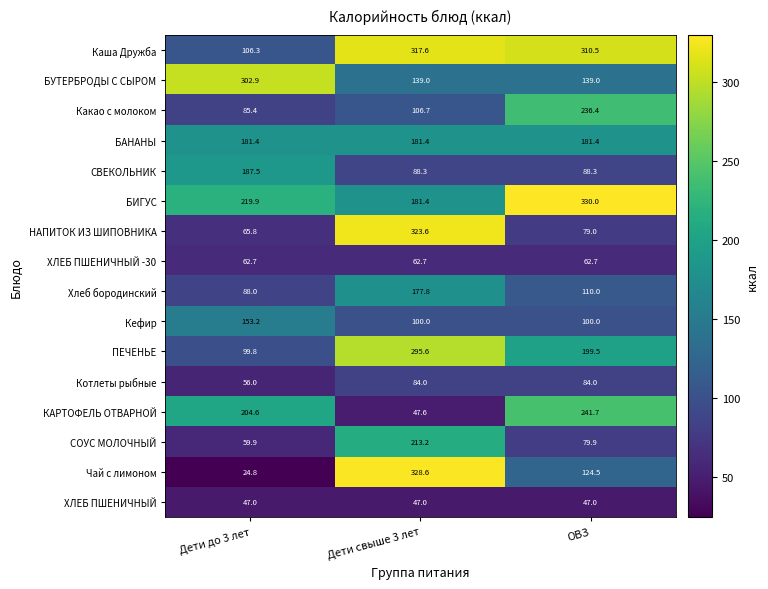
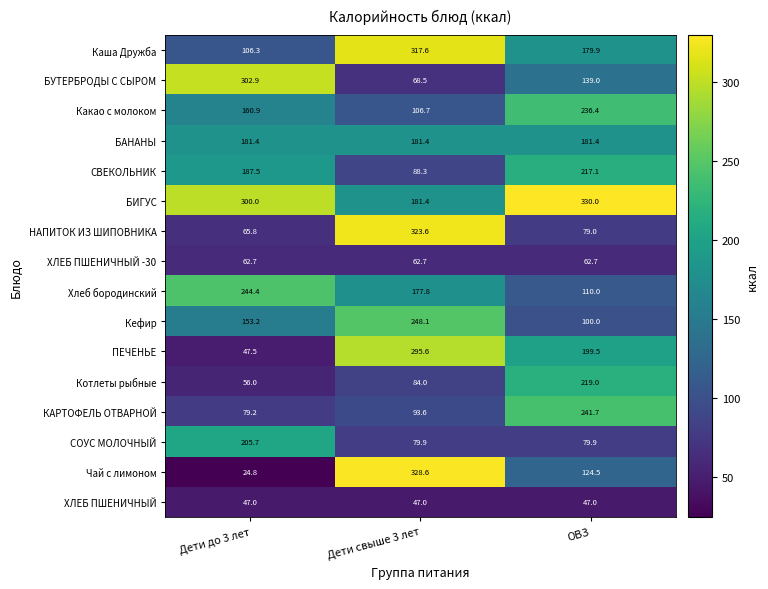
  {
    "Каша Дружба": {
      "Дети до 3 лет": 106.3,
      "Дети свыше 3 лет": 317.6,
-     "ОВЗ": 310.5
+     "ОВЗ": 179.9
    },
    "БУТЕРБРОДЫ С СЫРОМ": {
      "Дети до 3 лет": 302.9,
-     "Дети свыше 3 лет": 139.0,
+     "Дети свыше 3 лет": 68.5,
      "ОВЗ": 139.0
    },
    "Какао с молоком": {
-     "Дети до 3 лет": 85.4,
+     "Дети до 3 лет": 160.9,
      "Дети свыше 3 лет": 106.7,
      "ОВЗ": 236.4
    },
    "БАНАНЫ": {
      "Дети до 3 лет": 181.4,
      "Дети свыше 3 лет": 181.4,
      "ОВЗ": 181.4
    },
    "СВЕКОЛЬНИК": {
      "Дети до 3 лет": 187.5,
      "Дети свыше 3 лет": 88.3,
-     "ОВЗ": 88.3
+     "ОВЗ": 217.1
    },
    "БИГУС": {
-     "Дети до 3 лет": 219.9,
+     "Дети до 3 лет": 300.0,
      "Дети свыше 3 лет": 181.4,
      "ОВЗ": 330.0
    },
    "НАПИТОК ИЗ ШИПОВНИКА": {
      "Дети до 3 лет": 65.8,
      "Дети свыше 3 лет": 323.6,
      "ОВЗ": 79.0
    },
    "ХЛЕБ ПШЕНИЧНЫЙ -30": {
      "Дети до 3 лет": 62.7,
      "Дети свыше 3 лет": 62.7,
      "ОВЗ": 62.7
    },
    "Хлеб бородинский": {
-     "Дети до 3 лет": 88.0,
+     "Дети до 3 лет": 244.4,
      "Дети свыше 3 лет": 177.8,
      "ОВЗ": 110.0
    },
    "Кефир": {
      "Дети до 3 лет": 153.2,
-     "Дети свыше 3 лет": 100.0,
+     "Дети свыше 3 лет": 248.1,
      "ОВЗ": 100.0
    },
    "ПЕЧЕНЬЕ": {
-     "Дети до 3 лет": 99.8,
+     "Дети до 3 лет": 47.5,
      "Дети свыше 3 лет": 295.6,
      "ОВЗ": 199.5
    },
    "Котлеты рыбные": {
      "Дети до 3 лет": 56.0,
      "Дети свыше 3 лет": 84.0,
-     "ОВЗ": 84.0
+     "ОВЗ": 219.0
    },
    "КАРТОФЕЛЬ ОТВАРНОЙ": {
-     "Дети до 3 лет": 204.6,
-     "Дети свыше 3 лет": 47.6,
+     "Дети до 3 лет": 79.2,
+     "Дети свыше 3 лет": 93.6,
      "ОВЗ": 241.7
    },
    "СОУС МОЛОЧНЫЙ": {
-     "Дети до 3 лет": 59.9,
-     "Дети свыше 3 лет": 213.2,
+     "Дети до 3 лет": 205.7,
+     "Дети свыше 3 лет": 79.9,
      "ОВЗ": 79.9
    },
    "Чай с лимоном": {
      "Дети до 3 лет": 24.8,
      "Дети свыше 3 лет": 328.6,
      "ОВЗ": 124.5
    },
    "ХЛЕБ ПШЕНИЧНЫЙ": {
      "Дети до 3 лет": 47.0,
      "Дети свыше 3 лет": 47.0,
      "ОВЗ": 47.0
    }
  }
